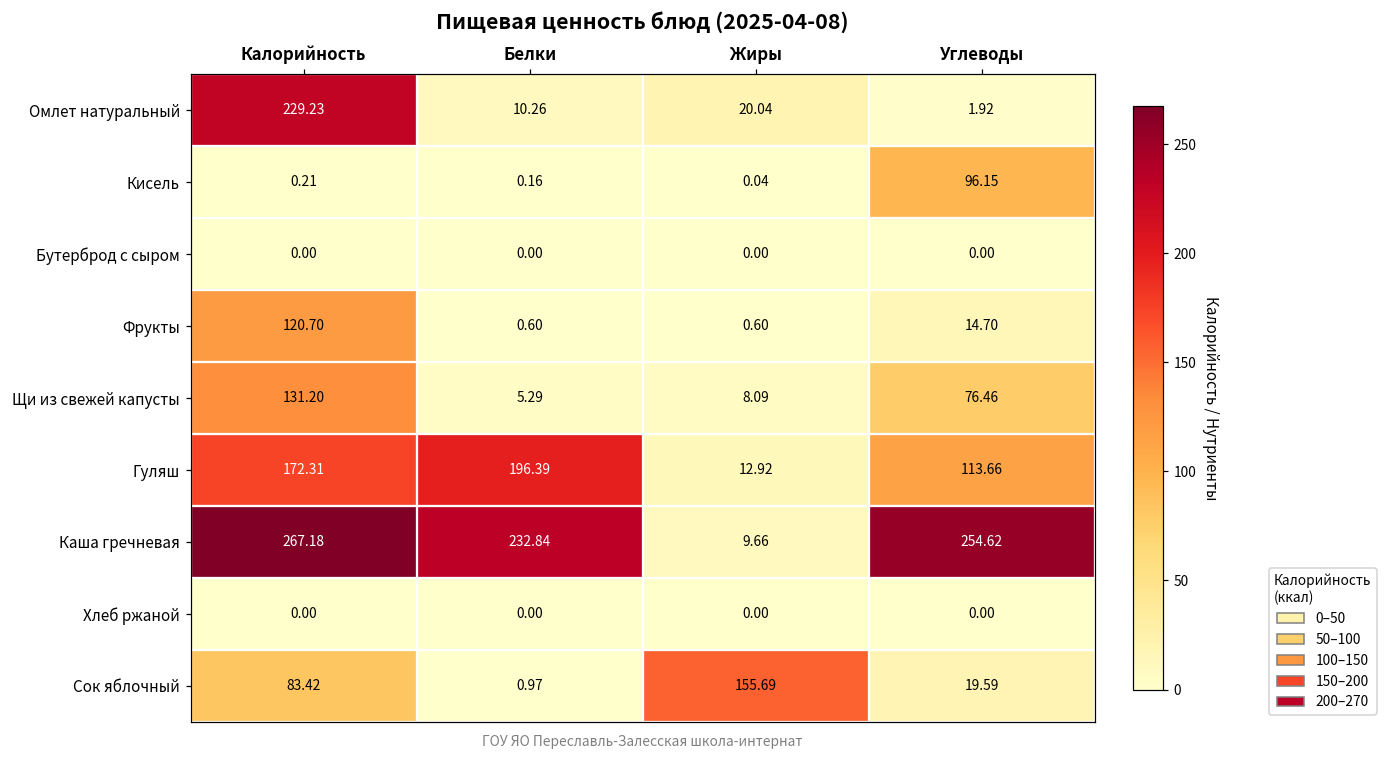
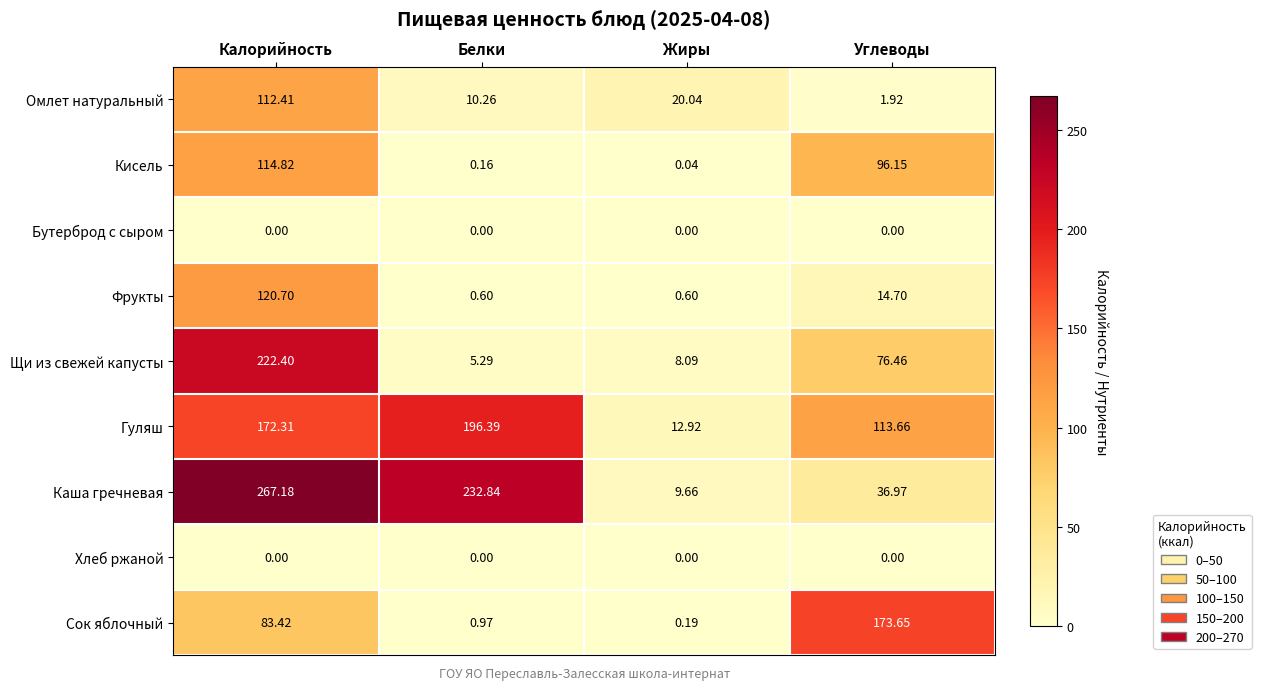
  {
    "Омлет натуральный": {
-     "Калорийность": 229.23,
+     "Калорийность": 112.41,
      "Белки": 10.26,
      "Жиры": 20.04,
      "Углеводы": 1.92
    },
    "Кисель": {
-     "Калорийность": 0.21,
+     "Калорийность": 114.82,
      "Белки": 0.16,
      "Жиры": 0.04,
      "Углеводы": 96.15
    },
    "Бутерброд с сыром": {
      "Калорийность": 0.00,
      "Белки": 0.00,
      "Жиры": 0.00,
      "Углеводы": 0.00
    },
    "Фрукты": {
      "Калорийность": 120.70,
      "Белки": 0.60,
      "Жиры": 0.60,
      "Углеводы": 14.70
    },
    "Щи из свежей капусты": {
-     "Калорийность": 131.20,
+     "Калорийность": 222.40,
      "Белки": 5.29,
      "Жиры": 8.09,
      "Углеводы": 76.46
    },
    "Гуляш": {
      "Калорийность": 172.31,
      "Белки": 196.39,
      "Жиры": 12.92,
      "Углеводы": 113.66
    },
    "Каша гречневая": {
      "Калорийность": 267.18,
      "Белки": 232.84,
      "Жиры": 9.66,
-     "Углеводы": 254.62
+     "Углеводы": 36.97
    },
    "Хлеб ржаной": {
      "Калорийность": 0.00,
      "Белки": 0.00,
      "Жиры": 0.00,
      "Углеводы": 0.00
    },
    "Сок яблочный": {
      "Калорийность": 83.42,
      "Белки": 0.97,
-     "Жиры": 155.69,
-     "Углеводы": 19.59
+     "Жиры": 0.19,
+     "Углеводы": 173.65
    }
  }
